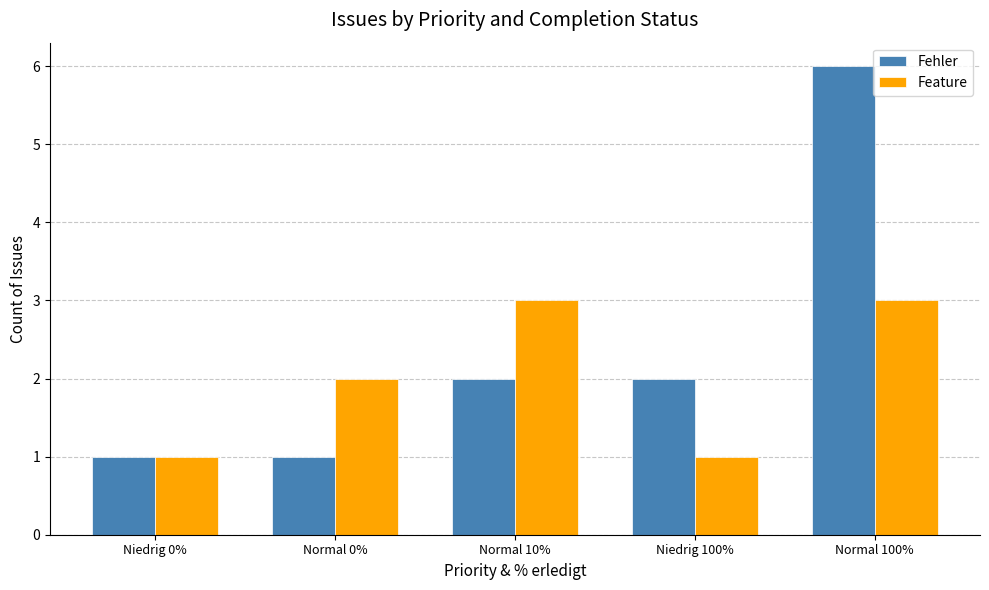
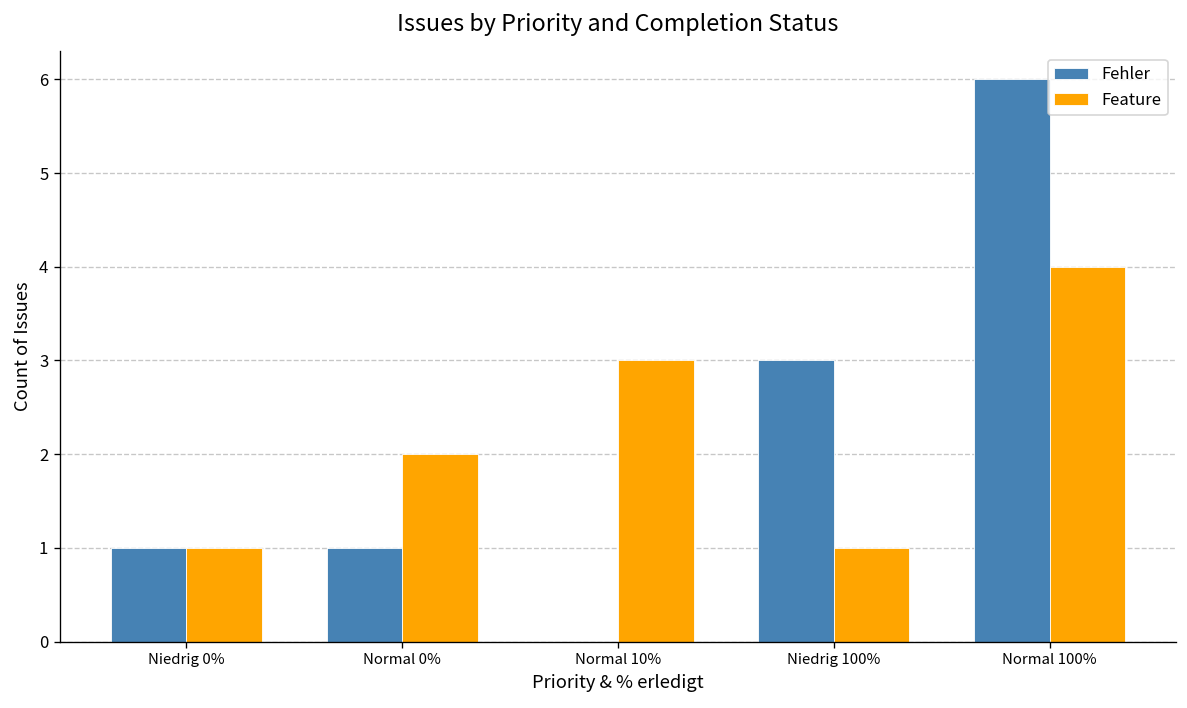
  {
    "Fehler": {
      "Niedrig 0%": 1,
      "Normal 0%": 1,
-     "Normal 10%": 2,
-     "Niedrig 100%": 2,
+     "Normal 10%": 0,
+     "Niedrig 100%": 3,
      "Normal 100%": 6
    },
    "Feature": {
      "Niedrig 0%": 1,
      "Normal 0%": 2,
      "Normal 10%": 3,
      "Niedrig 100%": 1,
-     "Normal 100%": 3
+     "Normal 100%": 4
    }
  }
